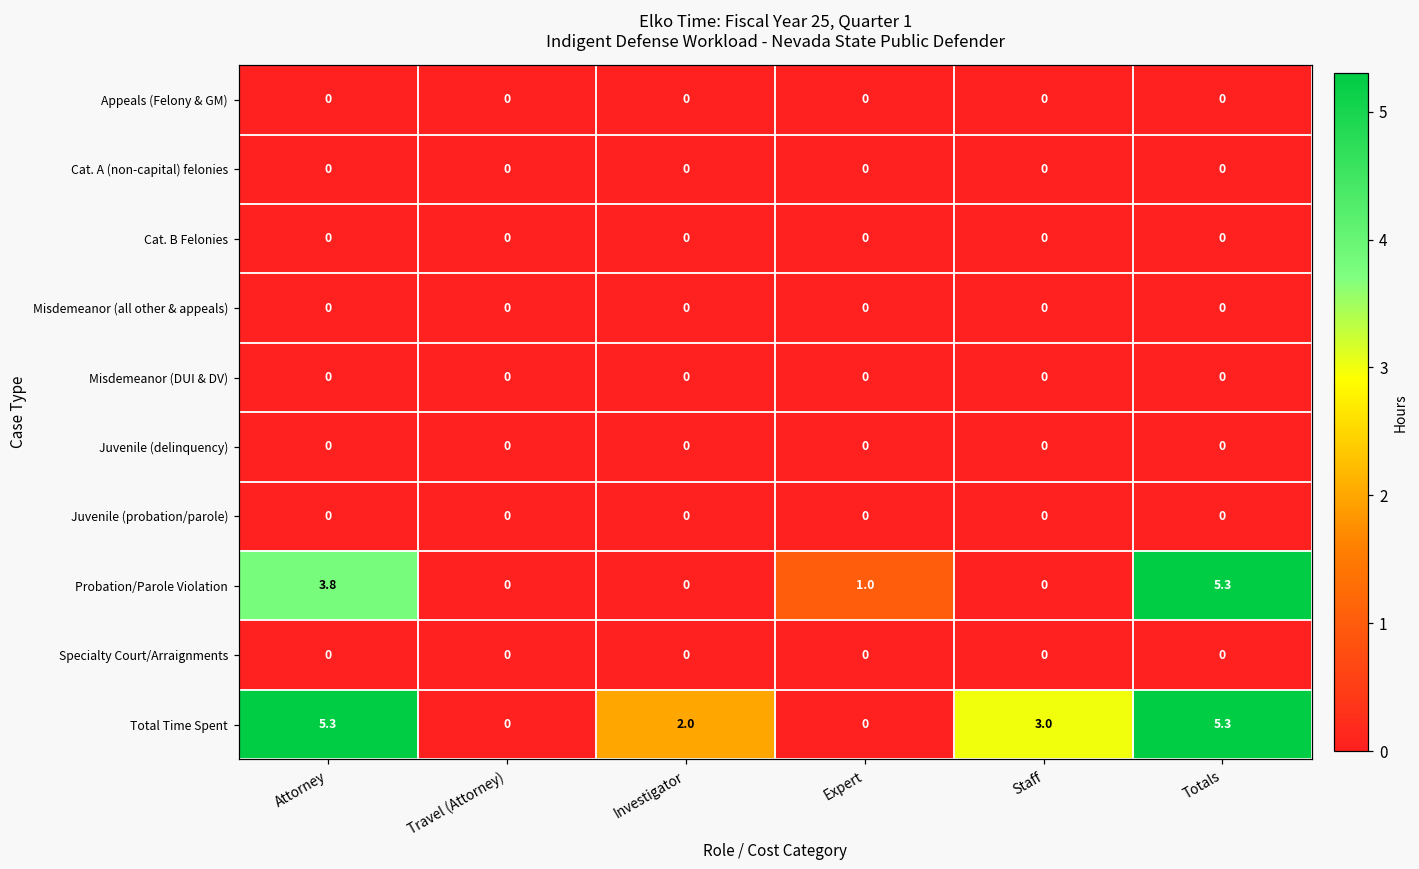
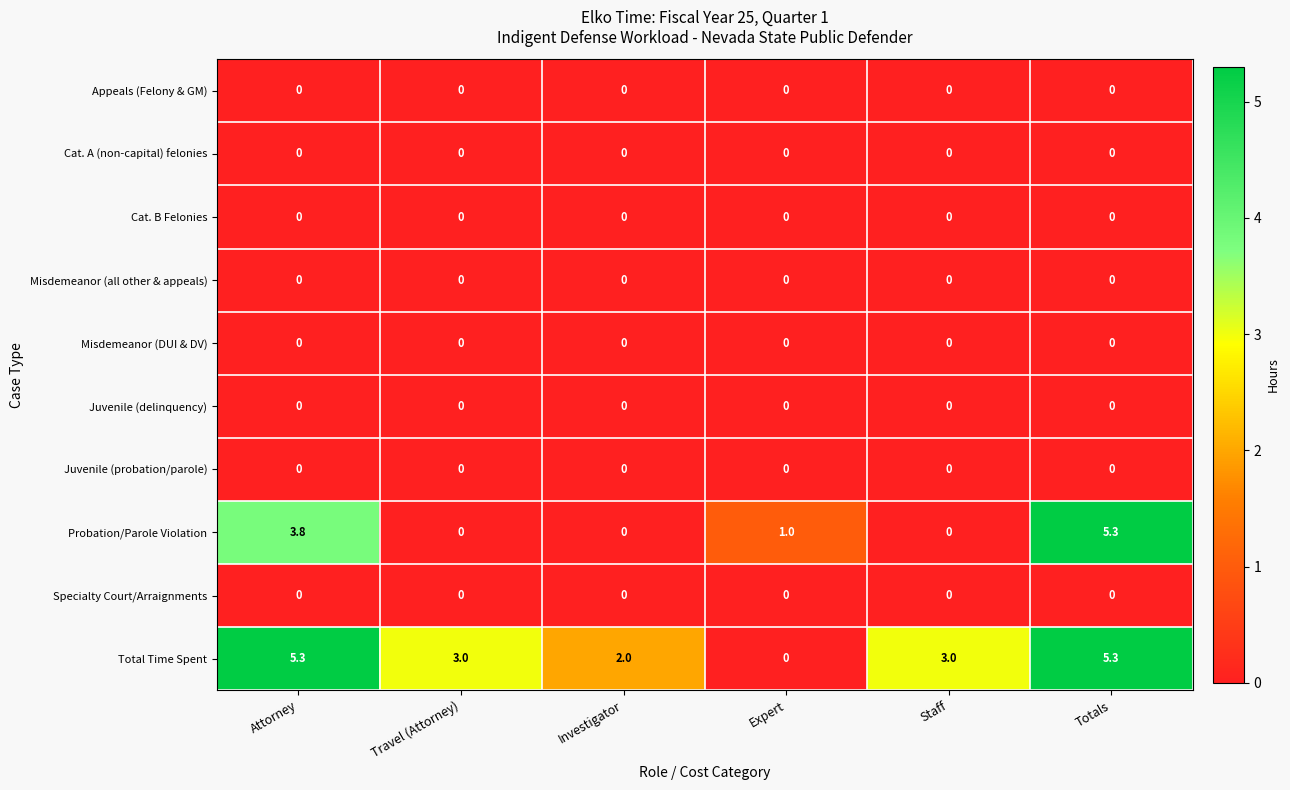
  {
    "Appeals (Felony & GM)": {
      "Attorney": 0,
      "Travel (Attorney)": 0,
      "Investigator": 0,
      "Expert": 0,
      "Staff": 0,
      "Totals": 0
    },
    "Cat. A (non-capital) felonies": {
      "Attorney": 0,
      "Travel (Attorney)": 0,
      "Investigator": 0,
      "Expert": 0,
      "Staff": 0,
      "Totals": 0
    },
    "Cat. B Felonies": {
      "Attorney": 0,
      "Travel (Attorney)": 0,
      "Investigator": 0,
      "Expert": 0,
      "Staff": 0,
      "Totals": 0
    },
    "Misdemeanor (all other & appeals)": {
      "Attorney": 0,
      "Travel (Attorney)": 0,
      "Investigator": 0,
      "Expert": 0,
      "Staff": 0,
      "Totals": 0
    },
    "Misdemeanor (DUI & DV)": {
      "Attorney": 0,
      "Travel (Attorney)": 0,
      "Investigator": 0,
      "Expert": 0,
      "Staff": 0,
      "Totals": 0
    },
    "Juvenile (delinquency)": {
      "Attorney": 0,
      "Travel (Attorney)": 0,
      "Investigator": 0,
      "Expert": 0,
      "Staff": 0,
      "Totals": 0
    },
    "Juvenile (probation/parole)": {
      "Attorney": 0,
      "Travel (Attorney)": 0,
      "Investigator": 0,
      "Expert": 0,
      "Staff": 0,
      "Totals": 0
    },
    "Probation/Parole Violation": {
      "Attorney": 3.8,
      "Travel (Attorney)": 0,
      "Investigator": 0,
      "Expert": 1.0,
      "Staff": 0,
      "Totals": 5.3
    },
    "Specialty Court/Arraignments": {
      "Attorney": 0,
      "Travel (Attorney)": 0,
      "Investigator": 0,
      "Expert": 0,
      "Staff": 0,
      "Totals": 0
    },
    "Total Time Spent": {
      "Attorney": 5.3,
-     "Travel (Attorney)": 0,
+     "Travel (Attorney)": 3.0,
      "Investigator": 2.0,
      "Expert": 0,
      "Staff": 3.0,
      "Totals": 5.3
    }
  }
